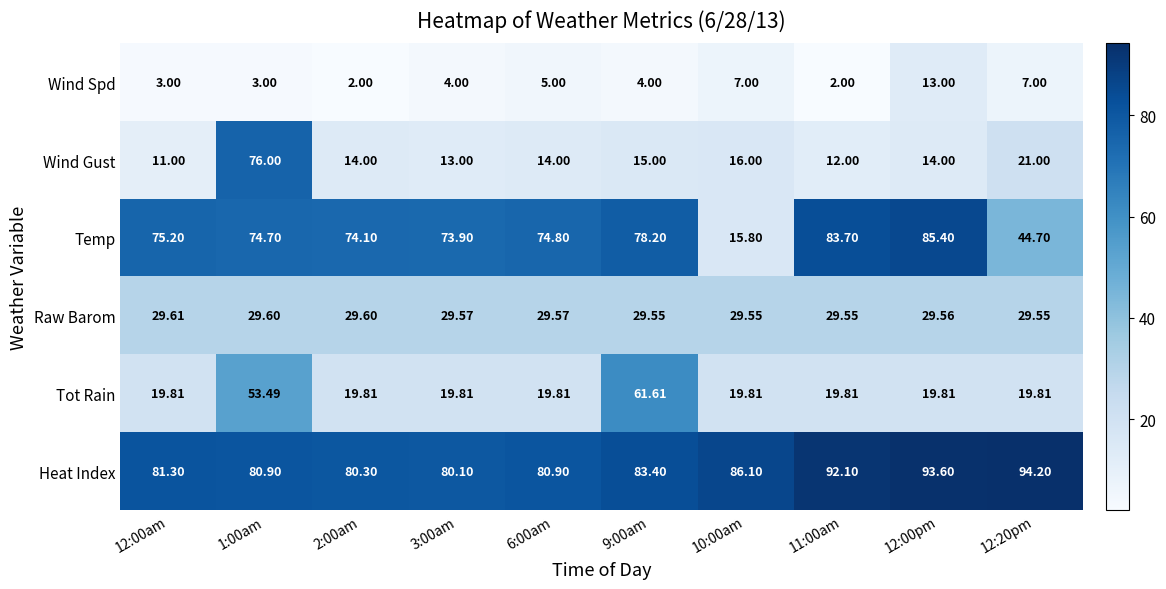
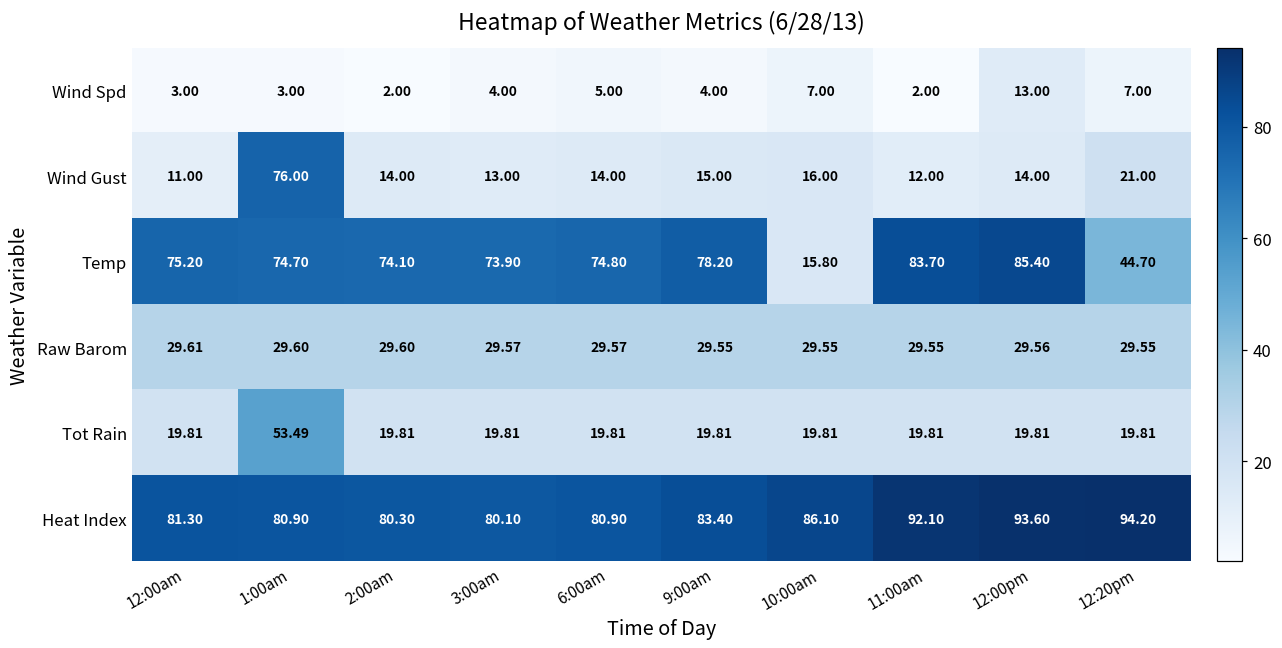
  {
    "Wind Spd": {
      "12:00am": 3.00,
      "1:00am": 3.00,
      "2:00am": 2.00,
      "3:00am": 4.00,
      "6:00am": 5.00,
      "9:00am": 4.00,
      "10:00am": 7.00,
      "11:00am": 2.00,
      "12:00pm": 13.00,
      "12:20pm": 7.00
    },
    "Wind Gust": {
      "12:00am": 11.00,
      "1:00am": 76.00,
      "2:00am": 14.00,
      "3:00am": 13.00,
      "6:00am": 14.00,
      "9:00am": 15.00,
      "10:00am": 16.00,
      "11:00am": 12.00,
      "12:00pm": 14.00,
      "12:20pm": 21.00
    },
    "Temp": {
      "12:00am": 75.20,
      "1:00am": 74.70,
      "2:00am": 74.10,
      "3:00am": 73.90,
      "6:00am": 74.80,
      "9:00am": 78.20,
      "10:00am": 15.80,
      "11:00am": 83.70,
      "12:00pm": 85.40,
      "12:20pm": 44.70
    },
    "Raw Barom": {
      "12:00am": 29.61,
      "1:00am": 29.60,
      "2:00am": 29.60,
      "3:00am": 29.57,
      "6:00am": 29.57,
      "9:00am": 29.55,
      "10:00am": 29.55,
      "11:00am": 29.55,
      "12:00pm": 29.56,
      "12:20pm": 29.55
    },
    "Tot Rain": {
      "12:00am": 19.81,
      "1:00am": 53.49,
      "2:00am": 19.81,
      "3:00am": 19.81,
      "6:00am": 19.81,
-     "9:00am": 61.61,
+     "9:00am": 19.81,
      "10:00am": 19.81,
      "11:00am": 19.81,
      "12:00pm": 19.81,
      "12:20pm": 19.81
    },
    "Heat Index": {
      "12:00am": 81.30,
      "1:00am": 80.90,
      "2:00am": 80.30,
      "3:00am": 80.10,
      "6:00am": 80.90,
      "9:00am": 83.40,
      "10:00am": 86.10,
      "11:00am": 92.10,
      "12:00pm": 93.60,
      "12:20pm": 94.20
    }
  }
